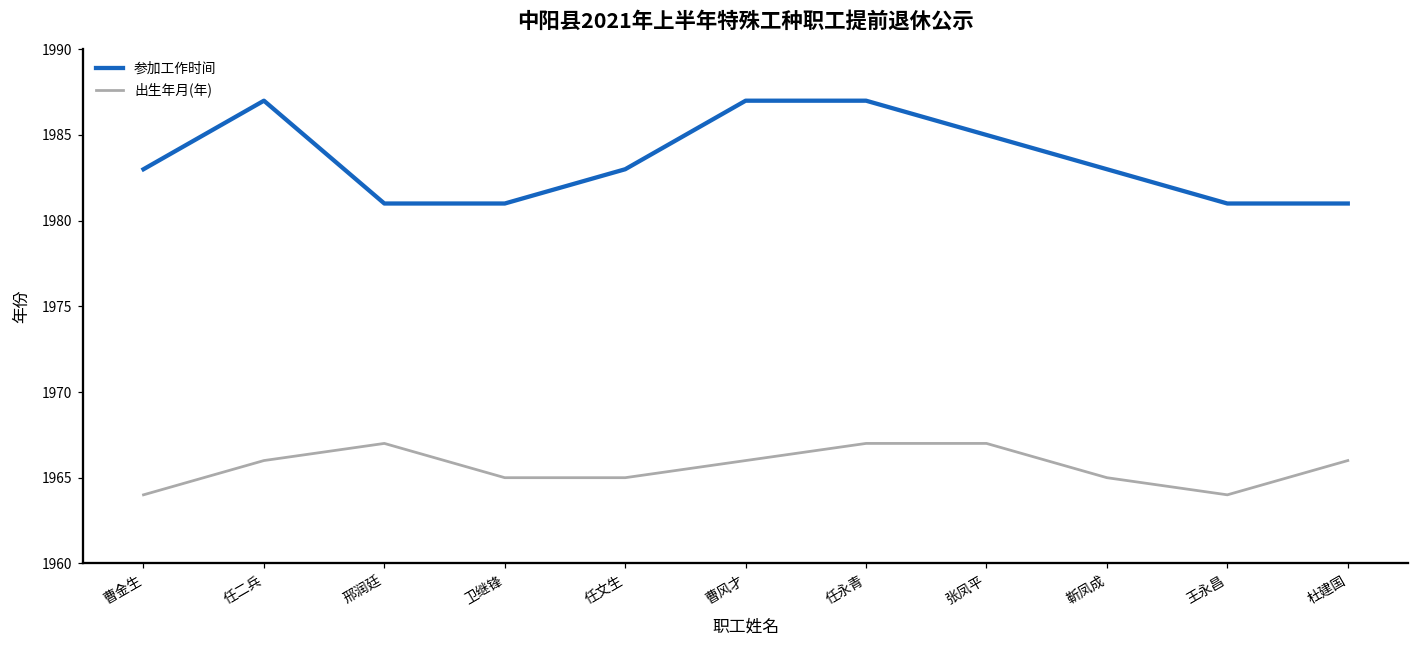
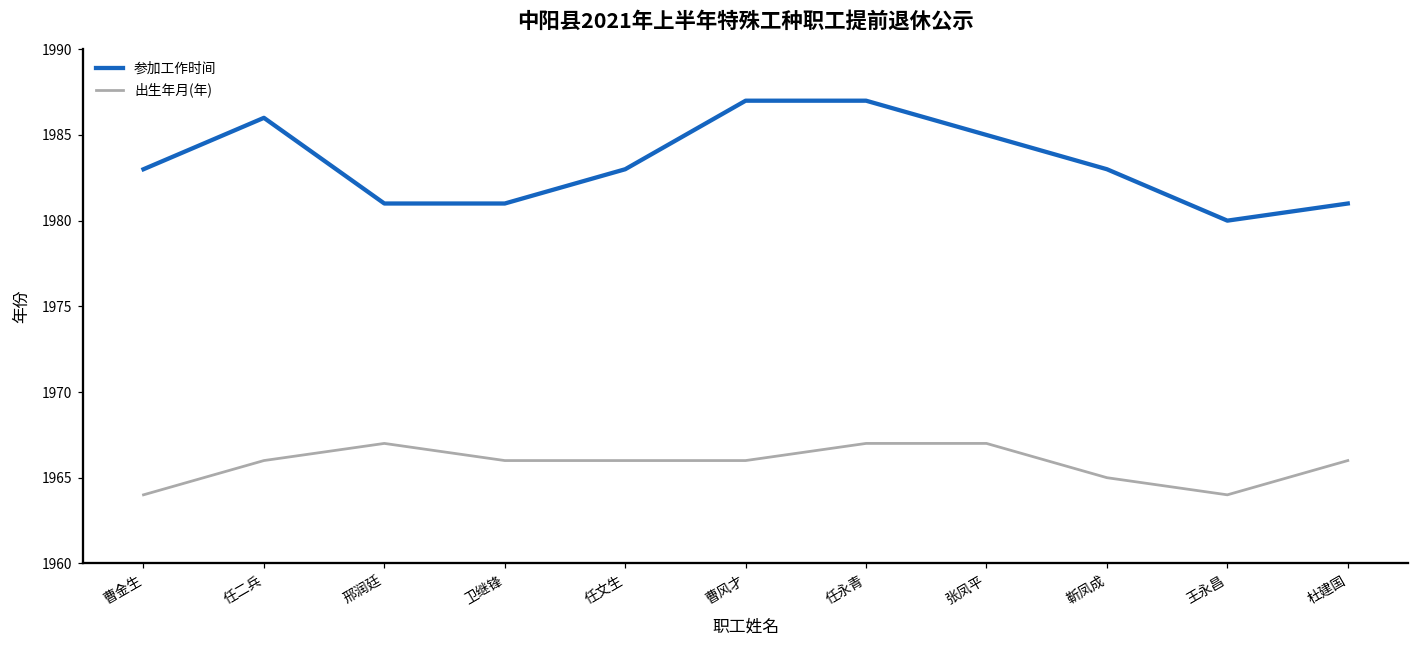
  {
    "参加工作时间": {
      "曹金生": 1983,
-     "任二兵": 1987,
+     "任二兵": 1986,
      "邢润廷": 1981,
      "卫继锋": 1981,
      "任文生": 1983,
      "曹风才": 1987,
      "任永青": 1987,
      "张凤平": 1985,
      "靳凤成": 1983,
-     "王永昌": 1981,
+     "王永昌": 1980,
      "杜建国": 1981
    },
    "出生年月(年)": {
      "曹金生": 1964,
      "任二兵": 1966,
      "邢润廷": 1967,
-     "卫继锋": 1965,
-     "任文生": 1965,
+     "卫继锋": 1966,
+     "任文生": 1966,
      "曹风才": 1966,
      "任永青": 1967,
      "张凤平": 1967,
      "靳凤成": 1965,
      "王永昌": 1964,
      "杜建国": 1966
    }
  }
